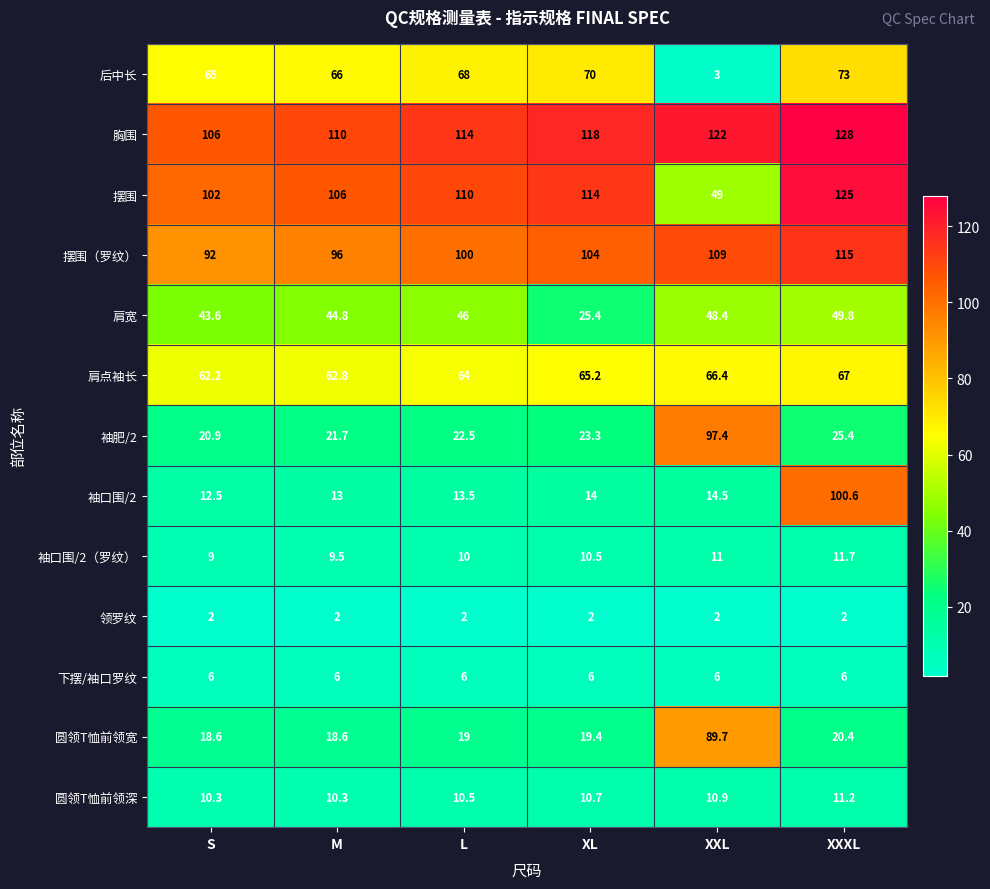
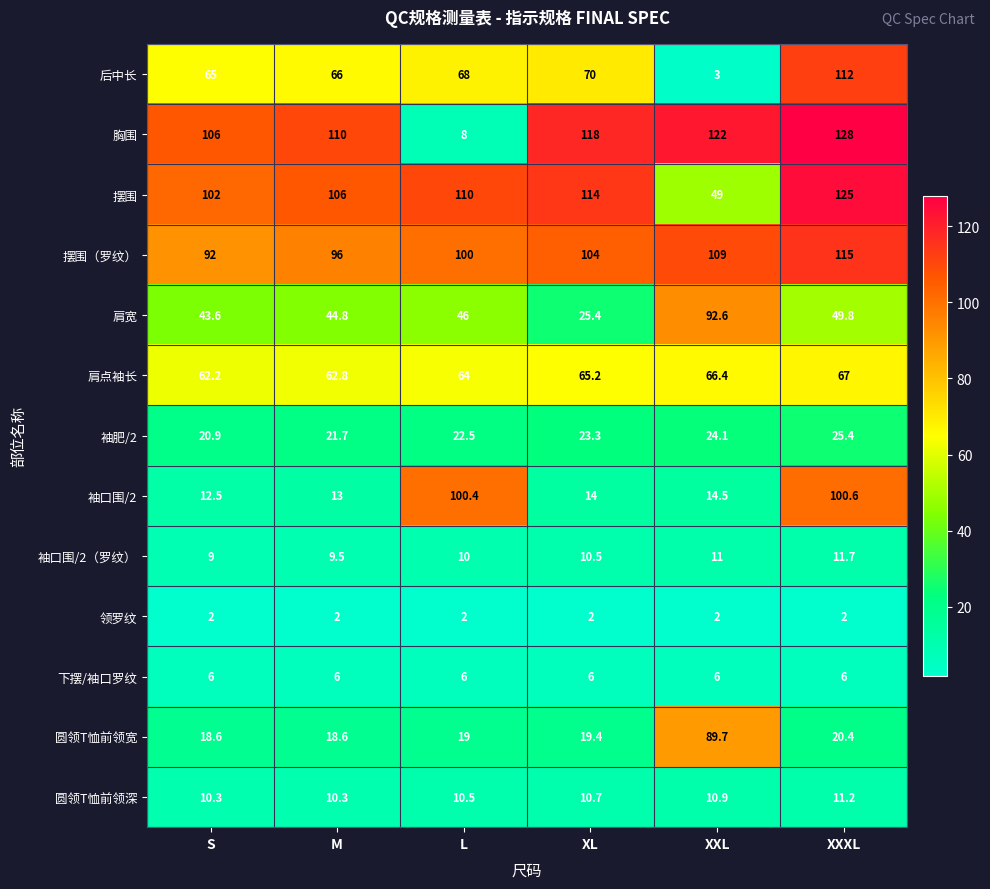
  {
    "后中长": {
      "S": 65,
      "M": 66,
      "L": 68,
      "XL": 70,
      "XXL": 3,
-     "XXXL": 73
+     "XXXL": 112
    },
    "胸围": {
      "S": 106,
      "M": 110,
-     "L": 114,
+     "L": 8,
      "XL": 118,
      "XXL": 122,
      "XXXL": 128
    },
    "摆围": {
      "S": 102,
      "M": 106,
      "L": 110,
      "XL": 114,
      "XXL": 49,
      "XXXL": 125
    },
    "摆围（罗纹）": {
      "S": 92,
      "M": 96,
      "L": 100,
      "XL": 104,
      "XXL": 109,
      "XXXL": 115
    },
    "肩宽": {
      "S": 43.6,
      "M": 44.8,
      "L": 46,
      "XL": 25.4,
-     "XXL": 48.4,
+     "XXL": 92.6,
      "XXXL": 49.8
    },
    "肩点袖长": {
      "S": 62.2,
      "M": 62.8,
      "L": 64,
      "XL": 65.2,
      "XXL": 66.4,
      "XXXL": 67
    },
    "袖肥/2": {
      "S": 20.9,
      "M": 21.7,
      "L": 22.5,
      "XL": 23.3,
-     "XXL": 97.4,
+     "XXL": 24.1,
      "XXXL": 25.4
    },
    "袖口围/2": {
      "S": 12.5,
      "M": 13,
-     "L": 13.5,
+     "L": 100.4,
      "XL": 14,
      "XXL": 14.5,
      "XXXL": 100.6
    },
    "袖口围/2（罗纹）": {
      "S": 9,
      "M": 9.5,
      "L": 10,
      "XL": 10.5,
      "XXL": 11,
      "XXXL": 11.7
    },
    "领罗纹": {
      "S": 2,
      "M": 2,
      "L": 2,
      "XL": 2,
      "XXL": 2,
      "XXXL": 2
    },
    "下摆/袖口罗纹": {
      "S": 6,
      "M": 6,
      "L": 6,
      "XL": 6,
      "XXL": 6,
      "XXXL": 6
    },
    "圆领T恤前领宽": {
      "S": 18.6,
      "M": 18.6,
      "L": 19,
      "XL": 19.4,
      "XXL": 89.7,
      "XXXL": 20.4
    },
    "圆领T恤前领深": {
      "S": 10.3,
      "M": 10.3,
      "L": 10.5,
      "XL": 10.7,
      "XXL": 10.9,
      "XXXL": 11.2
    }
  }
